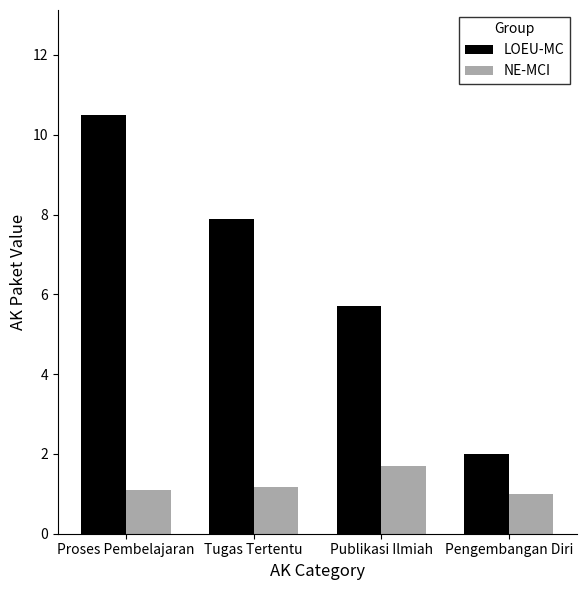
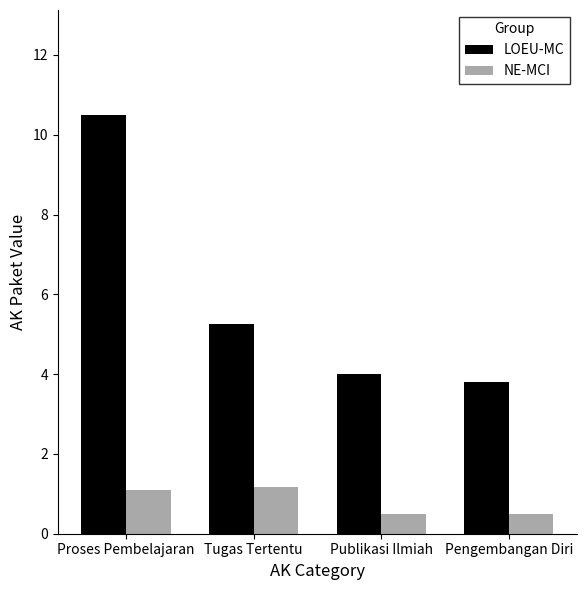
  {
    "LOEU-MC": {
      "Proses Pembelajaran": 10.5,
-     "Tugas Tertentu": 7.9,
-     "Publikasi Ilmiah": 5.7,
-     "Pengembangan Diri": 2.0
+     "Tugas Tertentu": 5.3,
+     "Publikasi Ilmiah": 4.0,
+     "Pengembangan Diri": 3.8
    },
    "NE-MCI": {
      "Proses Pembelajaran": 1.1,
      "Tugas Tertentu": 1.2,
-     "Publikasi Ilmiah": 1.7,
-     "Pengembangan Diri": 1.0
+     "Publikasi Ilmiah": 0.5,
+     "Pengembangan Diri": 0.5
    }
  }
